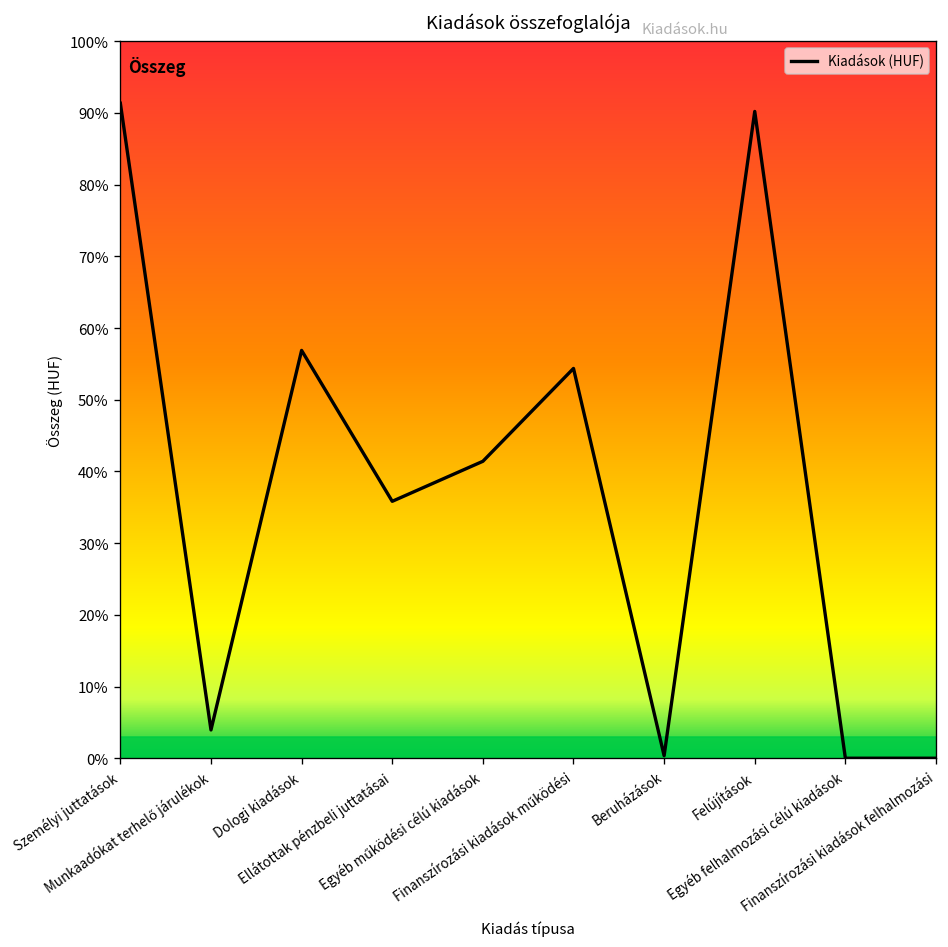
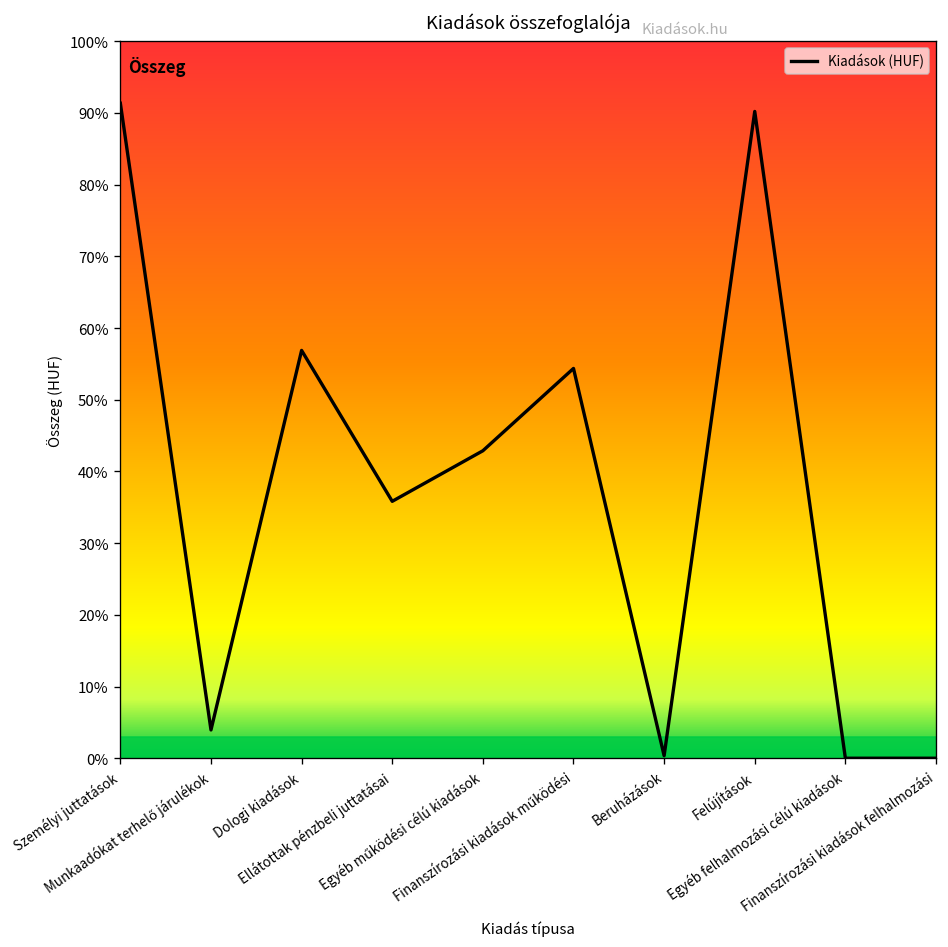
  {
    "Személyi juttatások": "91%",
    "Munkaadókat terhelő járulékok": "4%",
    "Dologi kiadások": "57%",
    "Ellátottak pénzbeli juttatásai": "36%",
-   "Egyéb működési célú kiadások": "41%",
+   "Egyéb működési célú kiadások": "43%",
    "Finanszírozási kiadások működési": "54%",
    "Felújítások": "90%"
  }
